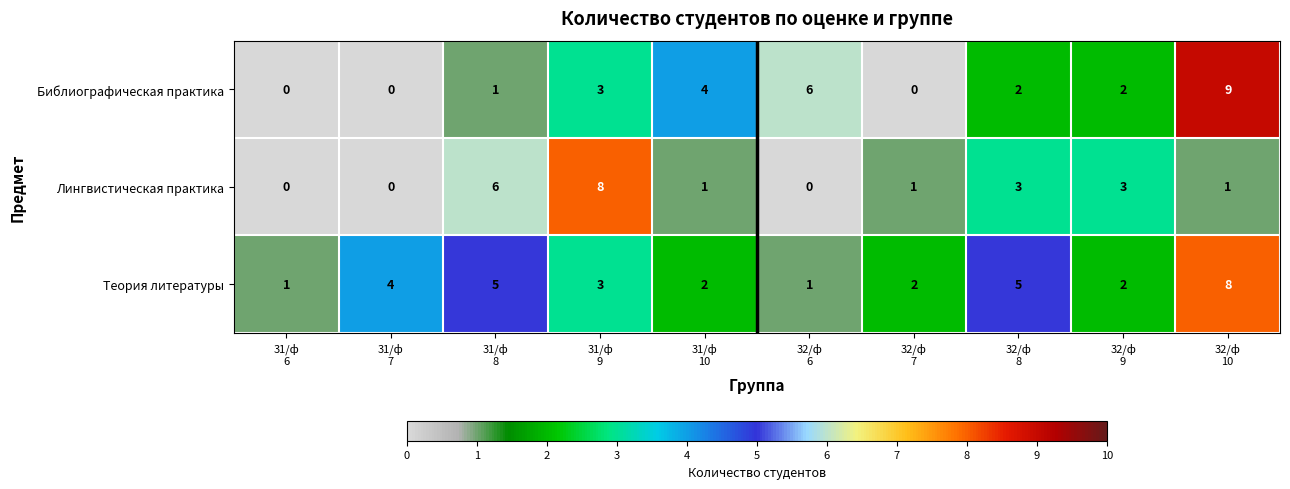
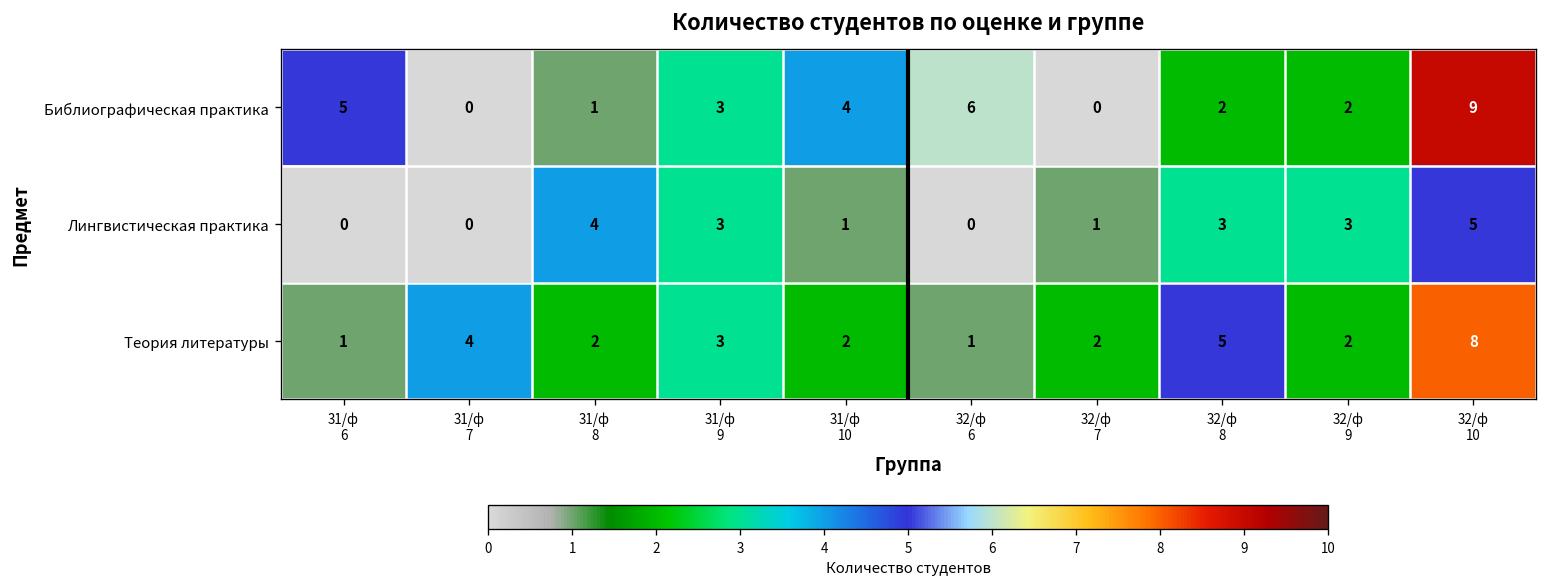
  {
    "Библиографическая практика": {
-     "31/ф 6": 0,
+     "31/ф 6": 5,
      "31/ф 7": 0,
      "31/ф 8": 1,
      "31/ф 9": 3,
      "31/ф 10": 4,
      "32/ф 6": 6,
      "32/ф 7": 0,
      "32/ф 8": 2,
      "32/ф 9": 2,
      "32/ф 10": 9
    },
    "Лингвистическая практика": {
      "31/ф 6": 0,
      "31/ф 7": 0,
-     "31/ф 8": 6,
-     "31/ф 9": 8,
+     "31/ф 8": 4,
+     "31/ф 9": 3,
      "31/ф 10": 1,
      "32/ф 6": 0,
      "32/ф 7": 1,
      "32/ф 8": 3,
      "32/ф 9": 3,
-     "32/ф 10": 1
+     "32/ф 10": 5
    },
    "Теория литературы": {
      "31/ф 6": 1,
      "31/ф 7": 4,
-     "31/ф 8": 5,
+     "31/ф 8": 2,
      "31/ф 9": 3,
      "31/ф 10": 2,
      "32/ф 6": 1,
      "32/ф 7": 2,
      "32/ф 8": 5,
      "32/ф 9": 2,
      "32/ф 10": 8
    }
  }
